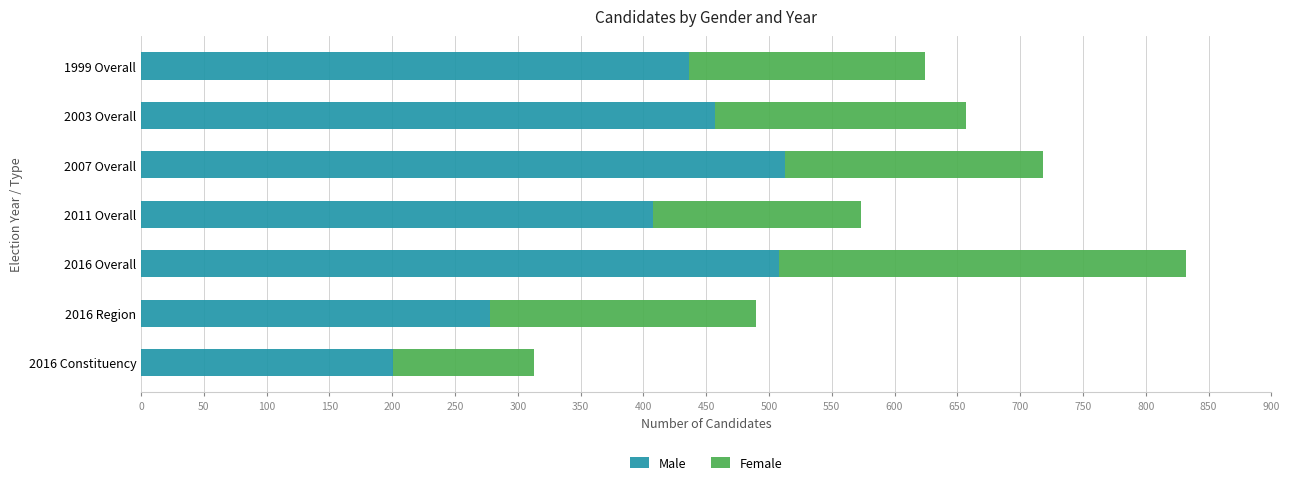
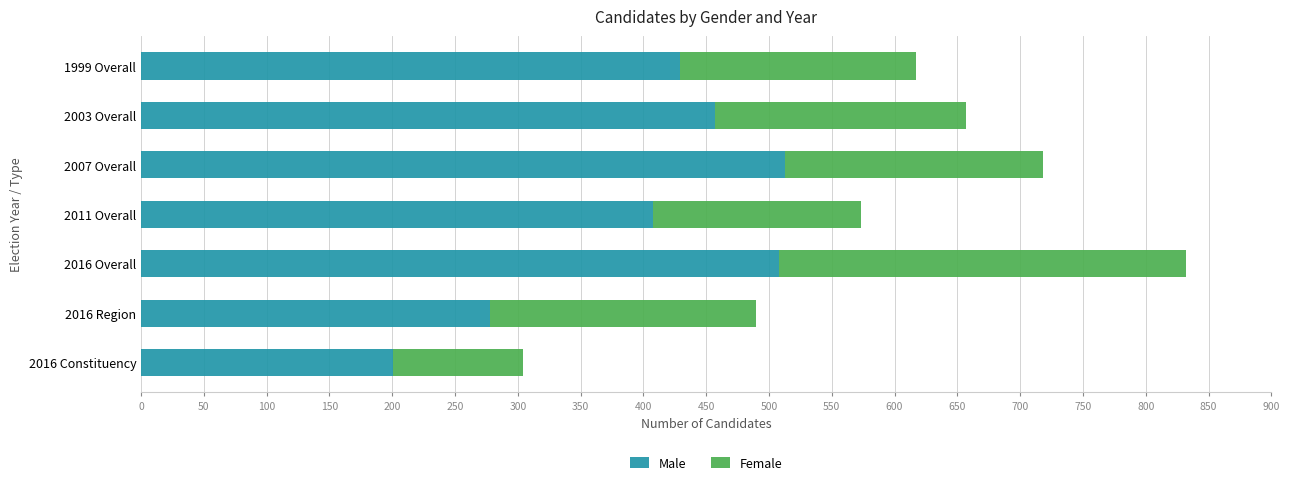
  {
    "Male": {
-     "1999 Overall": 436,
+     "1999 Overall": 429,
      "2003 Overall": 457,
      "2007 Overall": 513,
      "2011 Overall": 408,
      "2016 Overall": 508,
      "2016 Region": 278,
      "2016 Constituency": 201
    },
    "Female": {
      "1999 Overall": 188,
      "2003 Overall": 200,
      "2007 Overall": 205,
      "2011 Overall": 165,
      "2016 Overall": 324,
      "2016 Region": 212,
-     "2016 Constituency": 112
+     "2016 Constituency": 103
    }
  }
